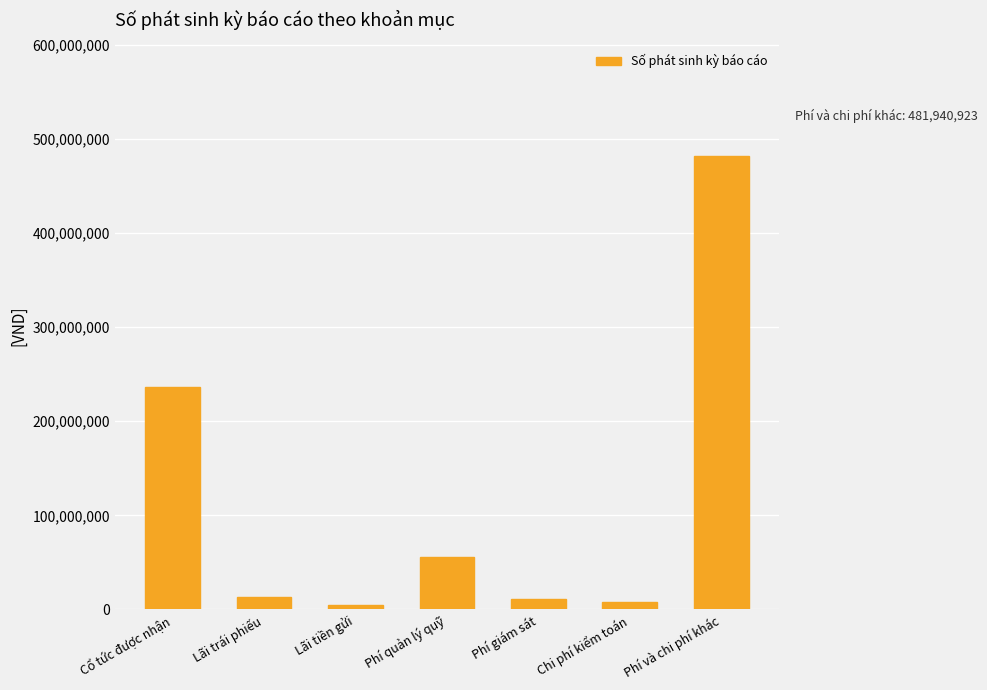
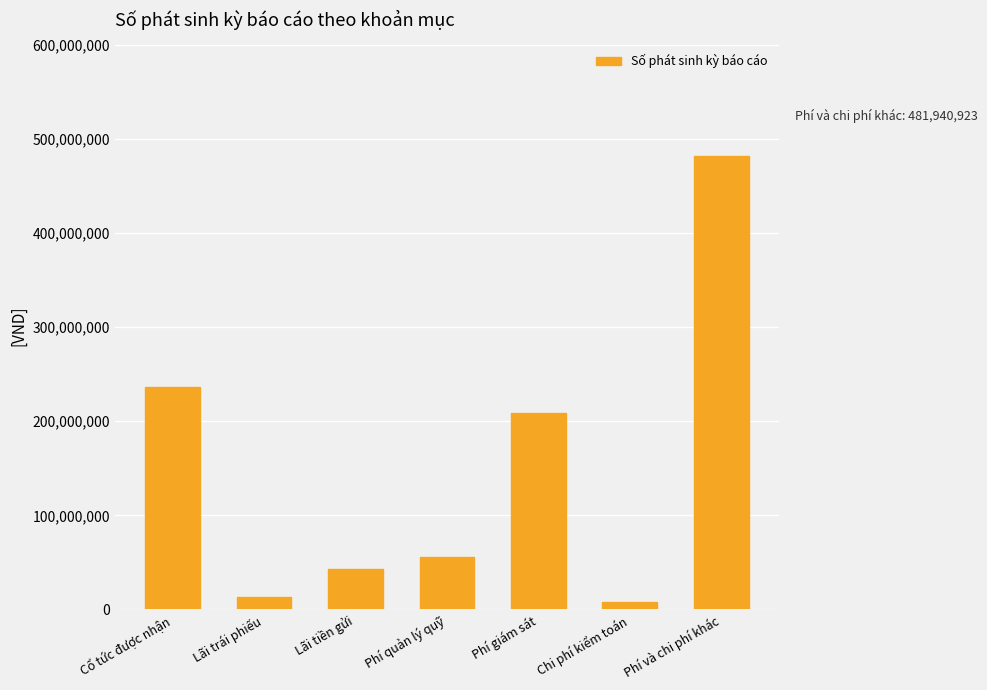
  {
    "Cổ tức được nhận": "240,000,000",
    "Lãi trái phiếu": "10,000,000",
-   "Lãi tiền gửi": "10,000,000",
+   "Lãi tiền gửi": "40,000,000",
    "Phí quản lý quỹ": "60,000,000",
-   "Phí giám sát": "10,000,000",
+   "Phí giám sát": "210,000,000",
    "Chi phí kiểm toán": "10,000,000",
    "Phí và chi phí khác": "480,000,000"
  }
